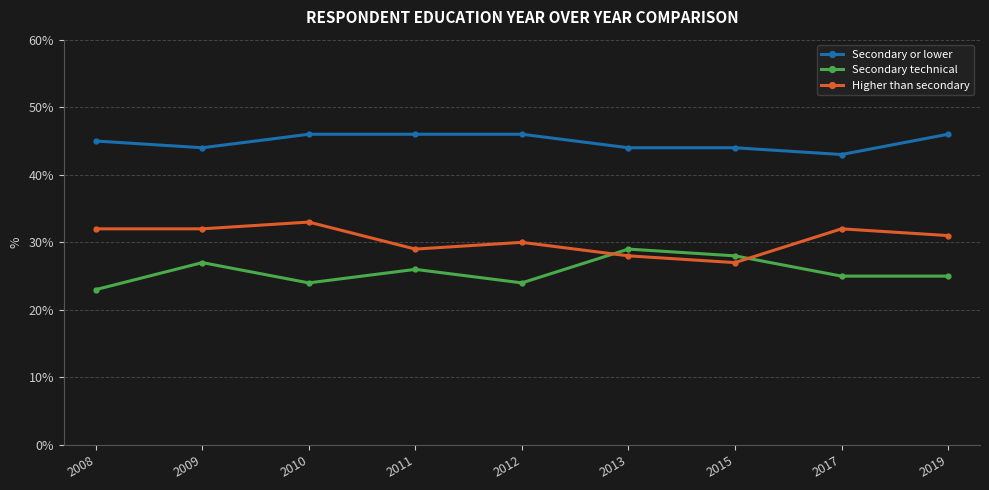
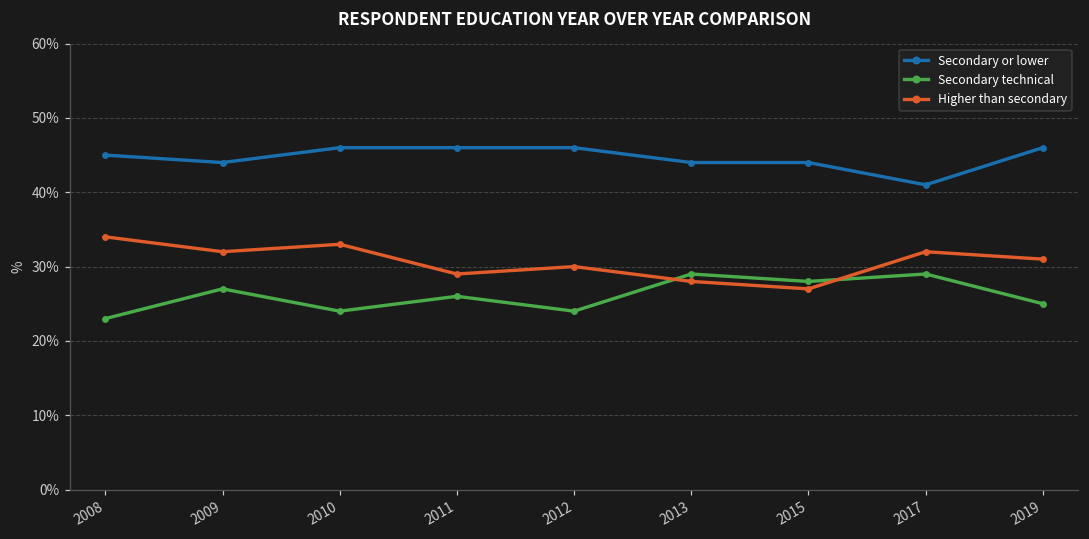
  {
    "Secondary or lower": {
      "2008": "45%",
      "2009": "44%",
      "2010": "46%",
      "2011": "46%",
      "2012": "46%",
      "2013": "44%",
      "2015": "44%",
-     "2017": "43%",
+     "2017": "41%",
      "2019": "46%"
    },
    "Secondary technical": {
      "2008": "23%",
      "2009": "27%",
      "2010": "24%",
      "2011": "26%",
      "2012": "24%",
      "2013": "29%",
      "2015": "28%",
-     "2017": "25%",
+     "2017": "29%",
      "2019": "25%"
    },
    "Higher than secondary": {
-     "2008": "32%",
+     "2008": "34%",
      "2009": "32%",
      "2010": "33%",
      "2011": "29%",
      "2012": "30%",
      "2013": "28%",
      "2015": "27%",
      "2017": "32%",
      "2019": "31%"
    }
  }
